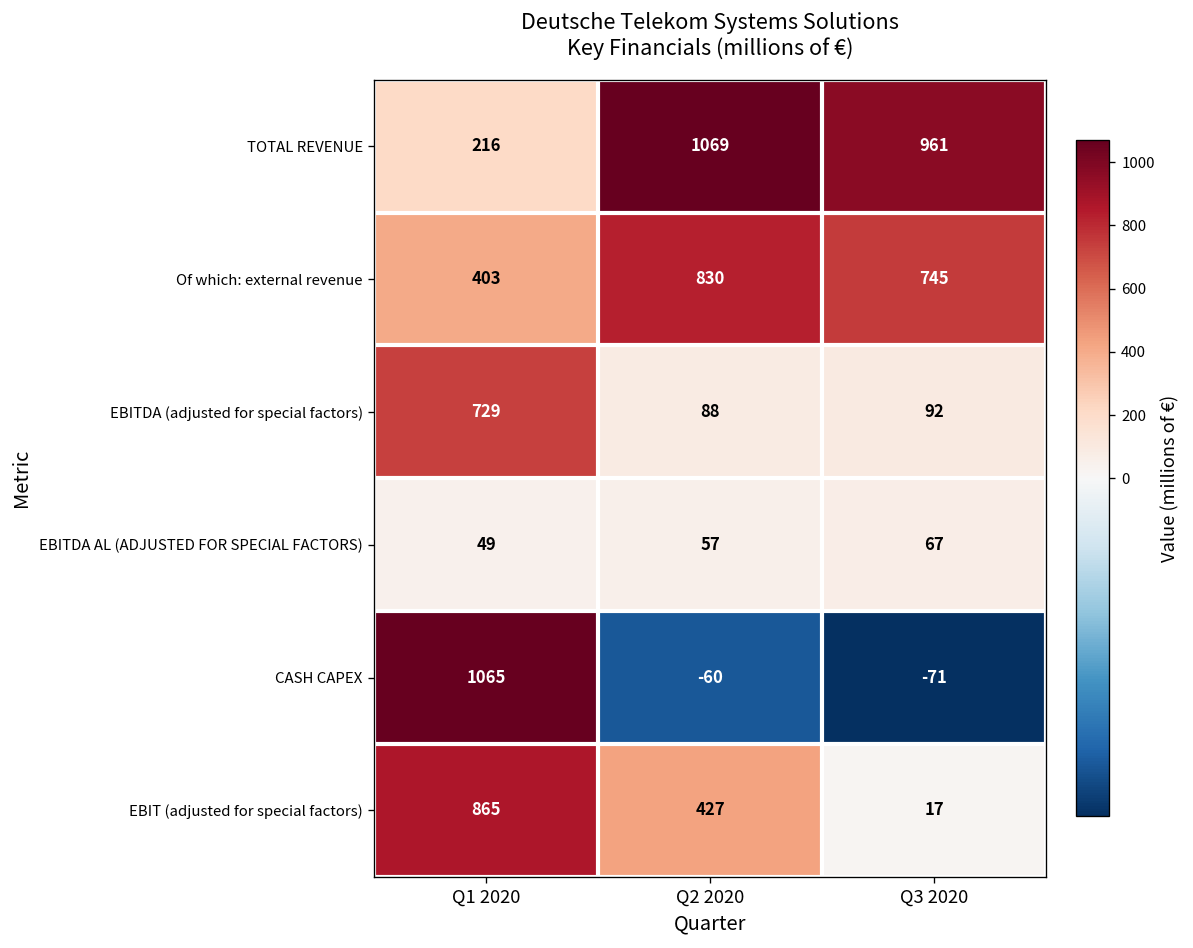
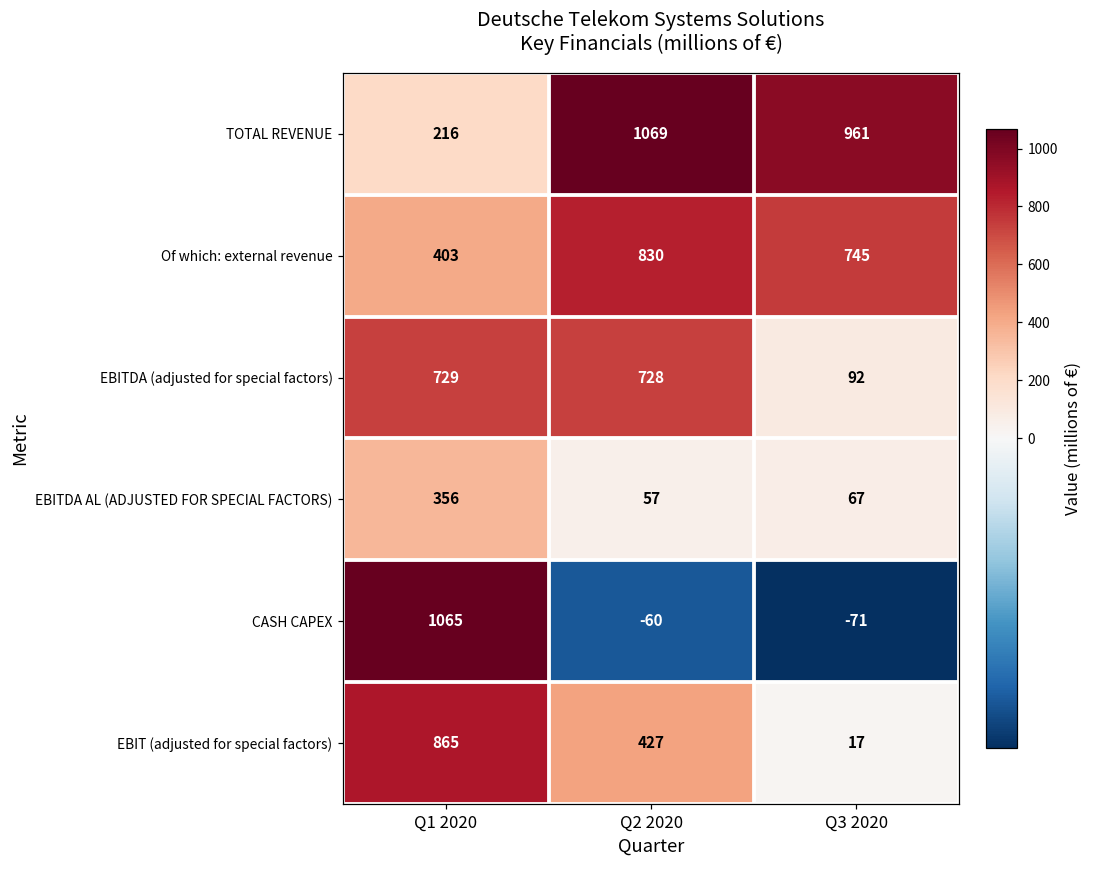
  {
    "TOTAL REVENUE": {
      "Q1 2020": 216,
      "Q2 2020": 1069,
      "Q3 2020": 961
    },
    "Of which: external revenue": {
      "Q1 2020": 403,
      "Q2 2020": 830,
      "Q3 2020": 745
    },
    "EBITDA (adjusted for special factors)": {
      "Q1 2020": 729,
-     "Q2 2020": 88,
+     "Q2 2020": 728,
      "Q3 2020": 92
    },
    "EBITDA AL (ADJUSTED FOR SPECIAL FACTORS)": {
-     "Q1 2020": 49,
+     "Q1 2020": 356,
      "Q2 2020": 57,
      "Q3 2020": 67
    },
    "CASH CAPEX": {
      "Q1 2020": 1065,
      "Q2 2020": -60,
      "Q3 2020": -71
    },
    "EBIT (adjusted for special factors)": {
      "Q1 2020": 865,
      "Q2 2020": 427,
      "Q3 2020": 17
    }
  }
